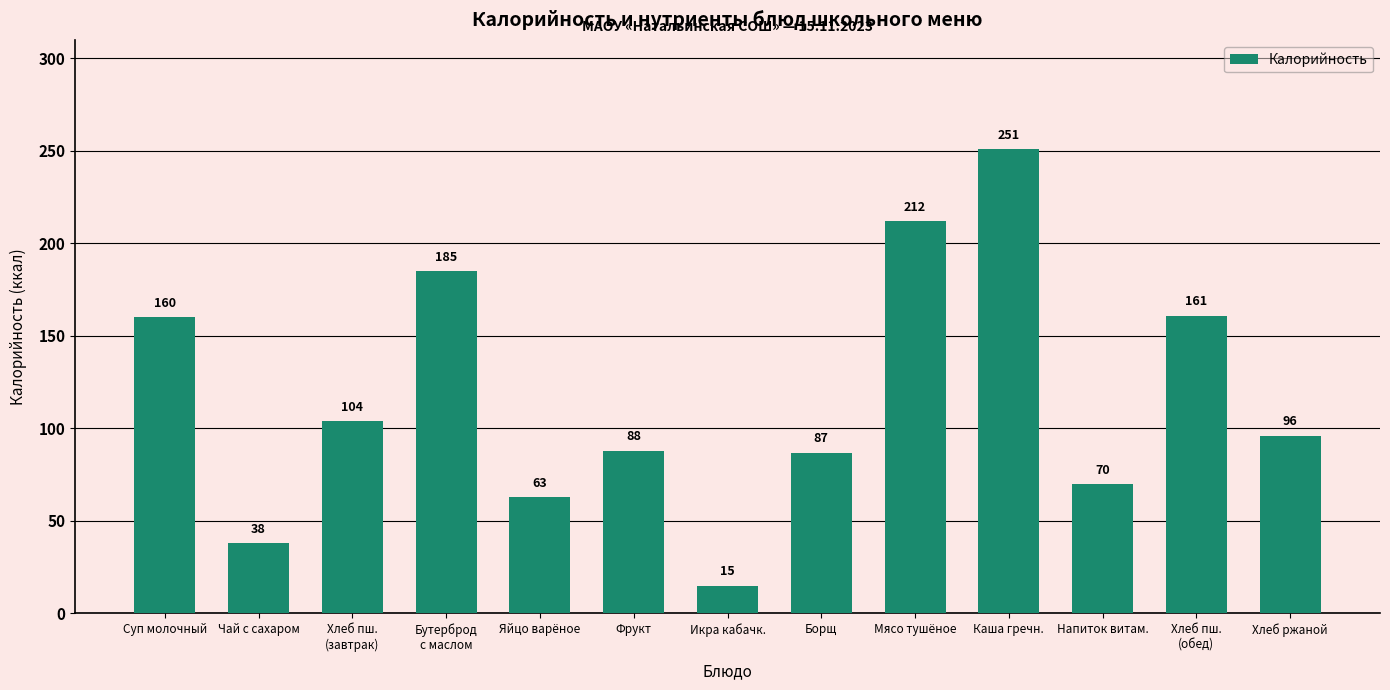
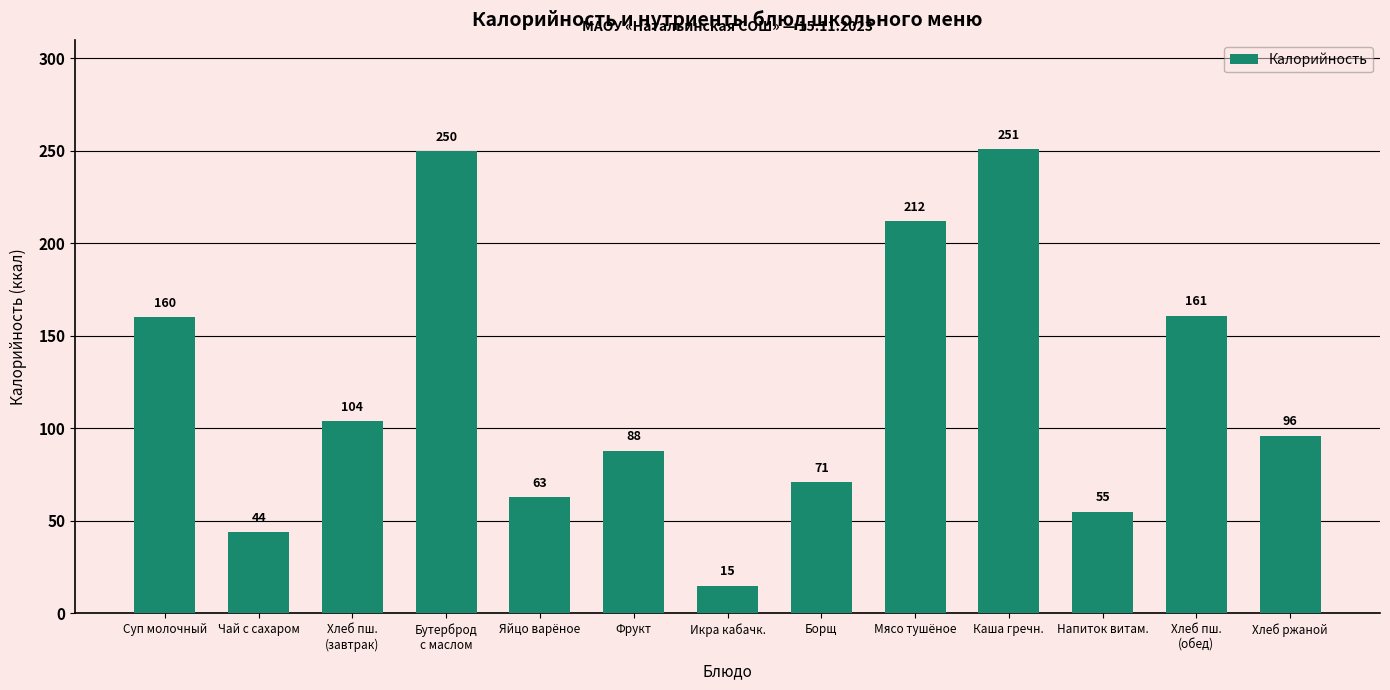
  {
    "Суп молочный": 160,
-   "Чай с сахаром": 38,
+   "Чай с сахаром": 44,
    "Хлеб пш. (завтрак)": 104,
-   "Бутерброд с маслом": 185,
+   "Бутерброд с маслом": 250,
    "Яйцо варёное": 63,
    "Фрукт": 88,
    "Икра кабачк.": 15,
-   "Борщ": 87,
+   "Борщ": 71,
    "Мясо тушёное": 212,
    "Каша гречн.": 251,
-   "Напиток витам.": 70,
+   "Напиток витам.": 55,
    "Хлеб пш. (обед)": 161,
    "Хлеб ржаной": 96
  }
